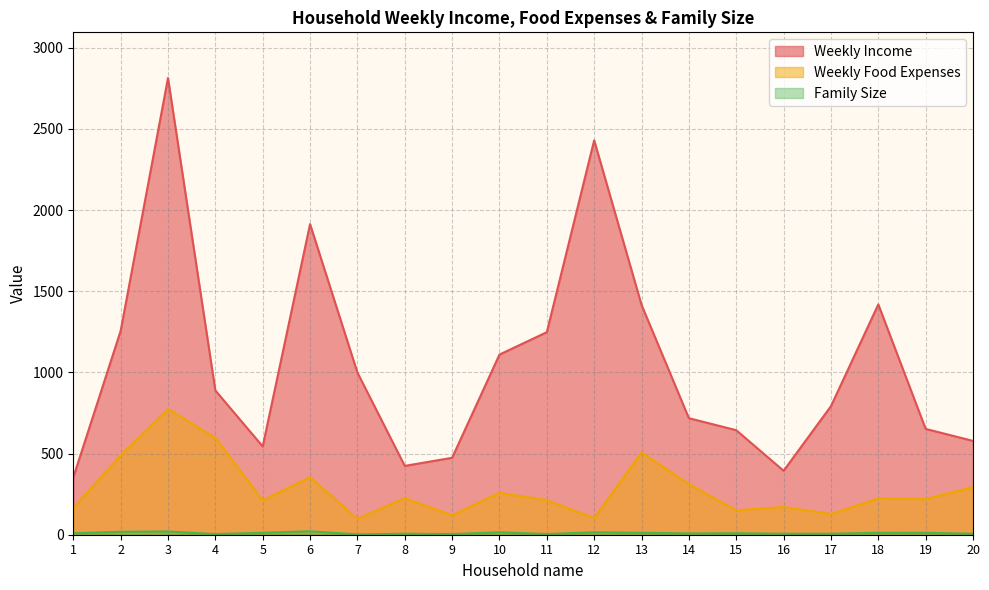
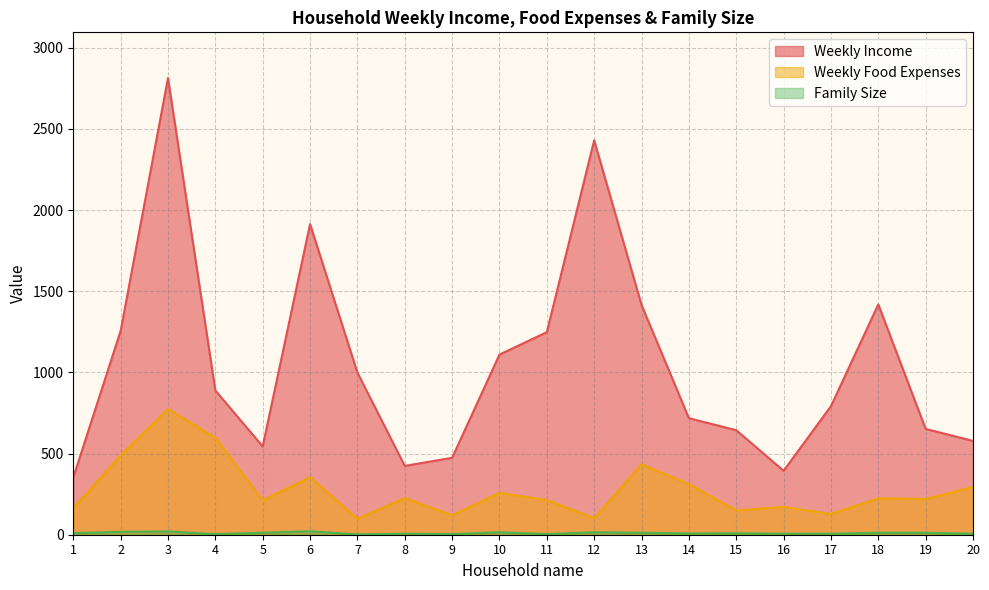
  {
    "Weekly Income": {
      "1": 350,
      "2": 1260,
      "3": 2810,
      "4": 890,
      "5": 540,
      "6": 1910,
      "7": 1000,
      "8": 420,
      "9": 470,
      "10": 1110,
      "11": 1250,
      "12": 2430,
      "13": 1420,
      "14": 720,
      "15": 640,
      "16": 390,
      "17": 790,
      "18": 1420,
      "19": 650,
      "20": 580
    },
    "Weekly Food Expenses": {
      "1": 160,
      "2": 490,
      "3": 770,
      "4": 600,
      "5": 210,
      "6": 350,
      "7": 100,
      "8": 230,
      "9": 120,
      "10": 260,
      "11": 210,
      "12": 100,
-     "13": 510,
+     "13": 430,
      "14": 310,
      "15": 150,
      "16": 170,
      "17": 130,
      "18": 220,
      "19": 220,
      "20": 290
    },
    "Family Size": {
      "1": 10,
      "2": 20,
      "3": 20,
      "4": 0,
      "5": 10,
      "6": 20,
      "7": 0,
      "8": 10,
      "9": 0,
      "10": 20,
      "11": 0,
      "12": 20,
      "13": 10,
      "14": 10,
      "15": 10,
      "16": 10,
      "17": 10,
      "18": 10,
      "19": 10,
      "20": 10
    }
  }
